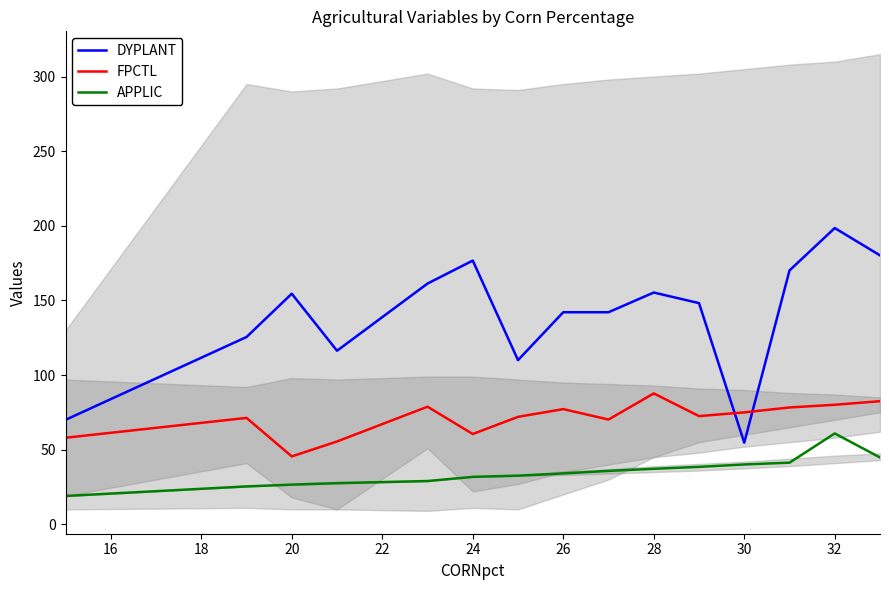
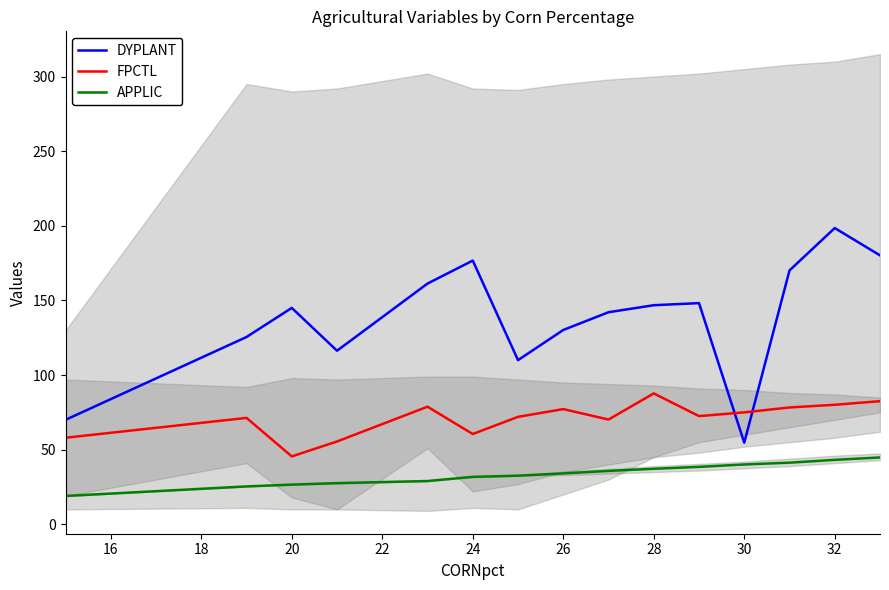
  {
    "DYPLANT": {
-     "20": 155,
+     "20": 145,
      "24": 177,
-     "26": 142,
-     "28": 155,
+     "26": 130,
+     "28": 147,
      "30": 55,
      "32": 199
    },
    "FPCTL": {
      "20": 46,
      "24": 61,
      "26": 77,
      "28": 88,
      "30": 75,
      "32": 80
    },
    "APPLIC": {
      "28": 37,
      "30": 40,
-     "32": 61
+     "32": 43
    }
  }
